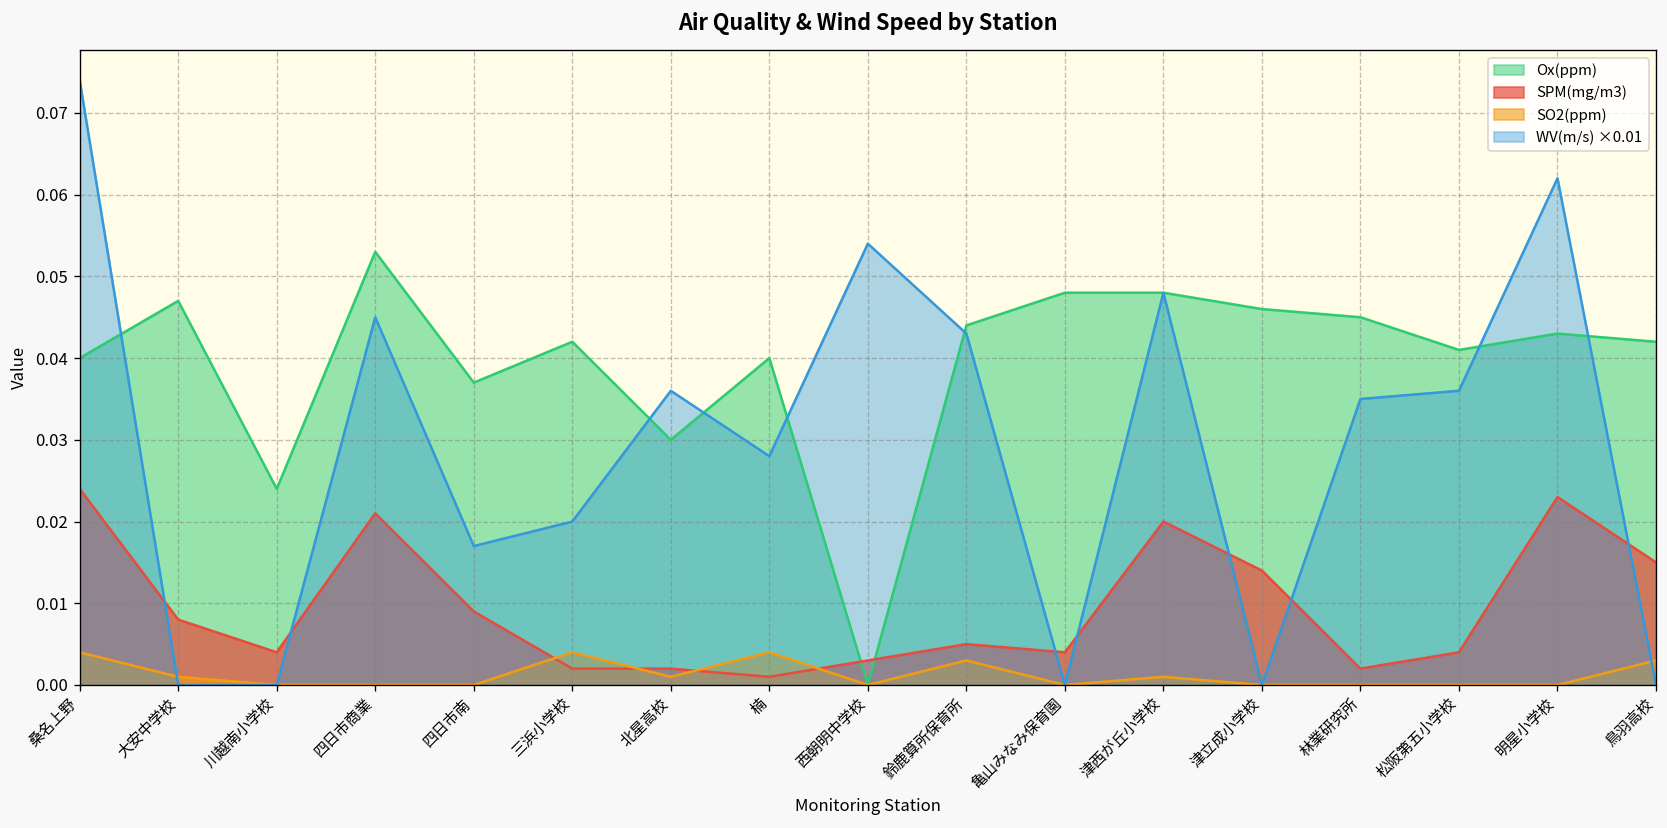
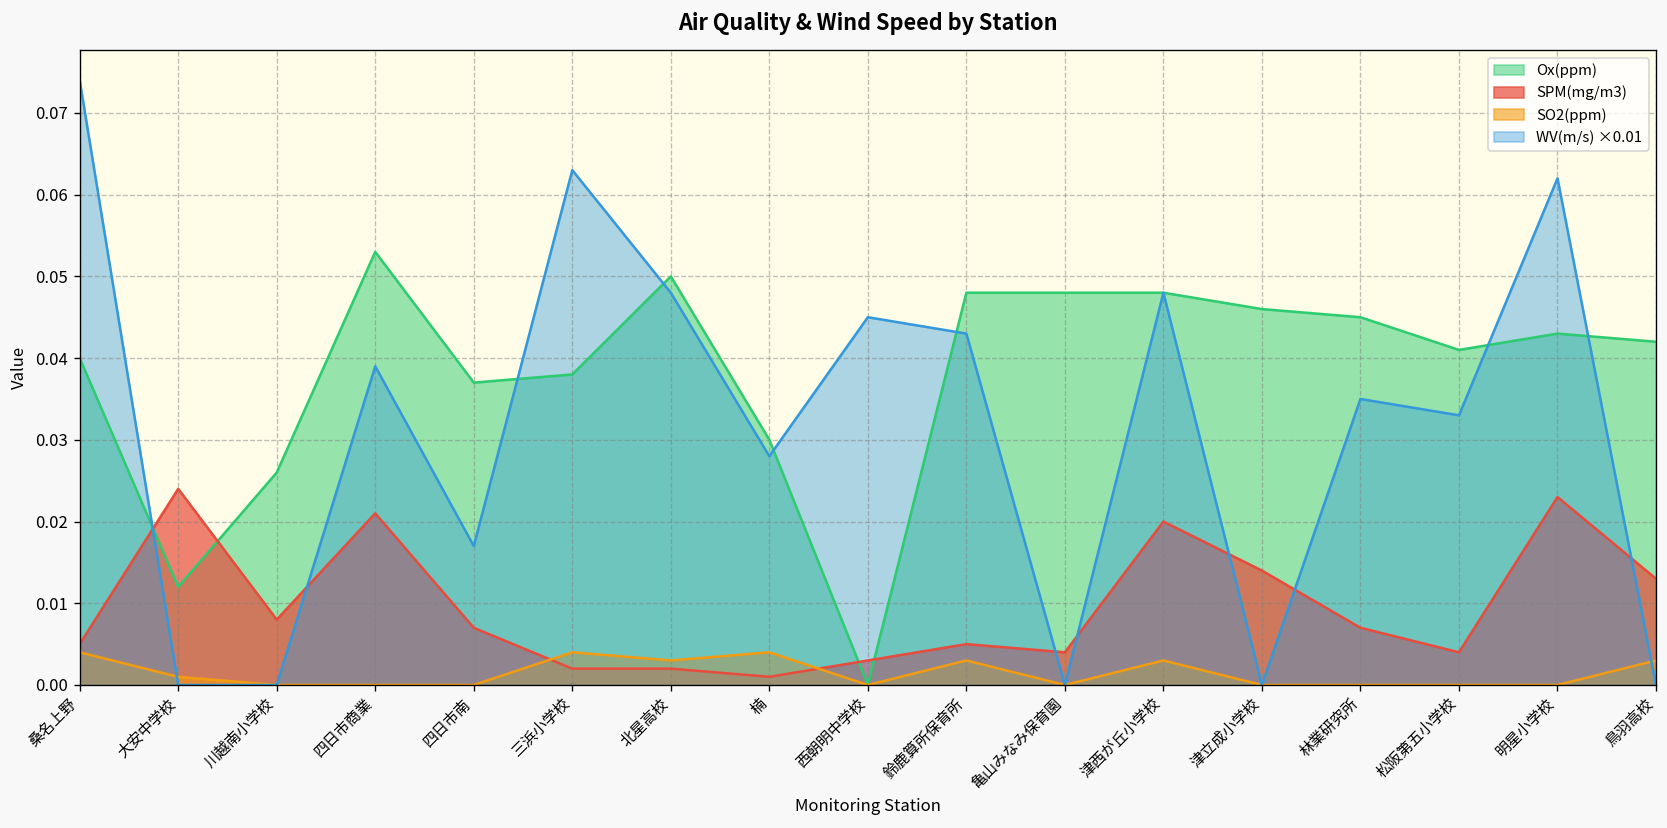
  {
    "Ox(ppm)": {
      "桑名上野": 0.040,
-     "大安中学校": 0.047,
-     "川越南小学校": 0.024,
+     "大安中学校": 0.012,
+     "川越南小学校": 0.026,
      "四日市商業": 0.053,
      "四日市南": 0.037,
-     "三浜小学校": 0.042,
-     "北星高校": 0.03,
-     "楠": 0.04,
-     "鈴鹿算所保育所": 0.044,
+     "三浜小学校": 0.038,
+     "北星高校": 0.05,
+     "楠": 0.03,
+     "鈴鹿算所保育所": 0.048,
      "亀山みなみ保育園": 0.048,
      "津立成小学校": 0.046,
      "林業研究所": 0.045,
      "松阪第五小学校": 0.041,
      "明星小学校": 0.043,
      "鳥羽高校": 0.042
    },
    "SPM(mg/m3)": {
-     "桑名上野": 0.024,
-     "大安中学校": 0.008,
-     "川越南小学校": 0.004,
+     "桑名上野": 0.005,
+     "大安中学校": 0.024,
+     "川越南小学校": 0.008,
      "四日市商業": 0.021,
-     "四日市南": 0.009,
+     "四日市南": 0.007,
      "三浜小学校": 0.002,
      "北星高校": 0.002,
      "楠": 0.001,
      "西朝明中学校": 0.003,
      "鈴鹿算所保育所": 0.005,
      "亀山みなみ保育園": 0.004,
      "津西が丘小学校": 0.020,
      "津立成小学校": 0.014,
-     "林業研究所": 0.002,
+     "林業研究所": 0.007,
      "松阪第五小学校": 0.004,
      "明星小学校": 0.023,
-     "鳥羽高校": 0.015
+     "鳥羽高校": 0.013
    },
    "SO2(ppm)": {
      "桑名上野": 0.004,
      "大安中学校": 0.001,
      "四日市商業": 0.000,
      "四日市南": 0.000,
      "三浜小学校": 0.004,
-     "北星高校": 0.001,
+     "北星高校": 0.003,
      "楠": 0.004,
      "鈴鹿算所保育所": 0.003,
-     "津西が丘小学校": 0.001,
+     "津西が丘小学校": 0.003,
      "林業研究所": 0.000,
      "松阪第五小学校": 0.000,
      "明星小学校": 0.000,
      "鳥羽高校": 0.003
    },
    "WV(m/s) ×0.01": {
      "桑名上野": 0.074,
      "大安中学校": 0.000,
-     "四日市商業": 0.045,
+     "四日市商業": 0.039,
      "四日市南": 0.017,
-     "三浜小学校": 0.020,
-     "北星高校": 0.036,
+     "三浜小学校": 0.063,
+     "北星高校": 0.048,
      "楠": 0.028,
-     "西朝明中学校": 0.054,
+     "西朝明中学校": 0.045,
      "鈴鹿算所保育所": 0.043,
      "林業研究所": 0.035,
-     "松阪第五小学校": 0.036,
+     "松阪第五小学校": 0.033,
      "明星小学校": 0.062,
      "鳥羽高校": 0.000
    }
  }
